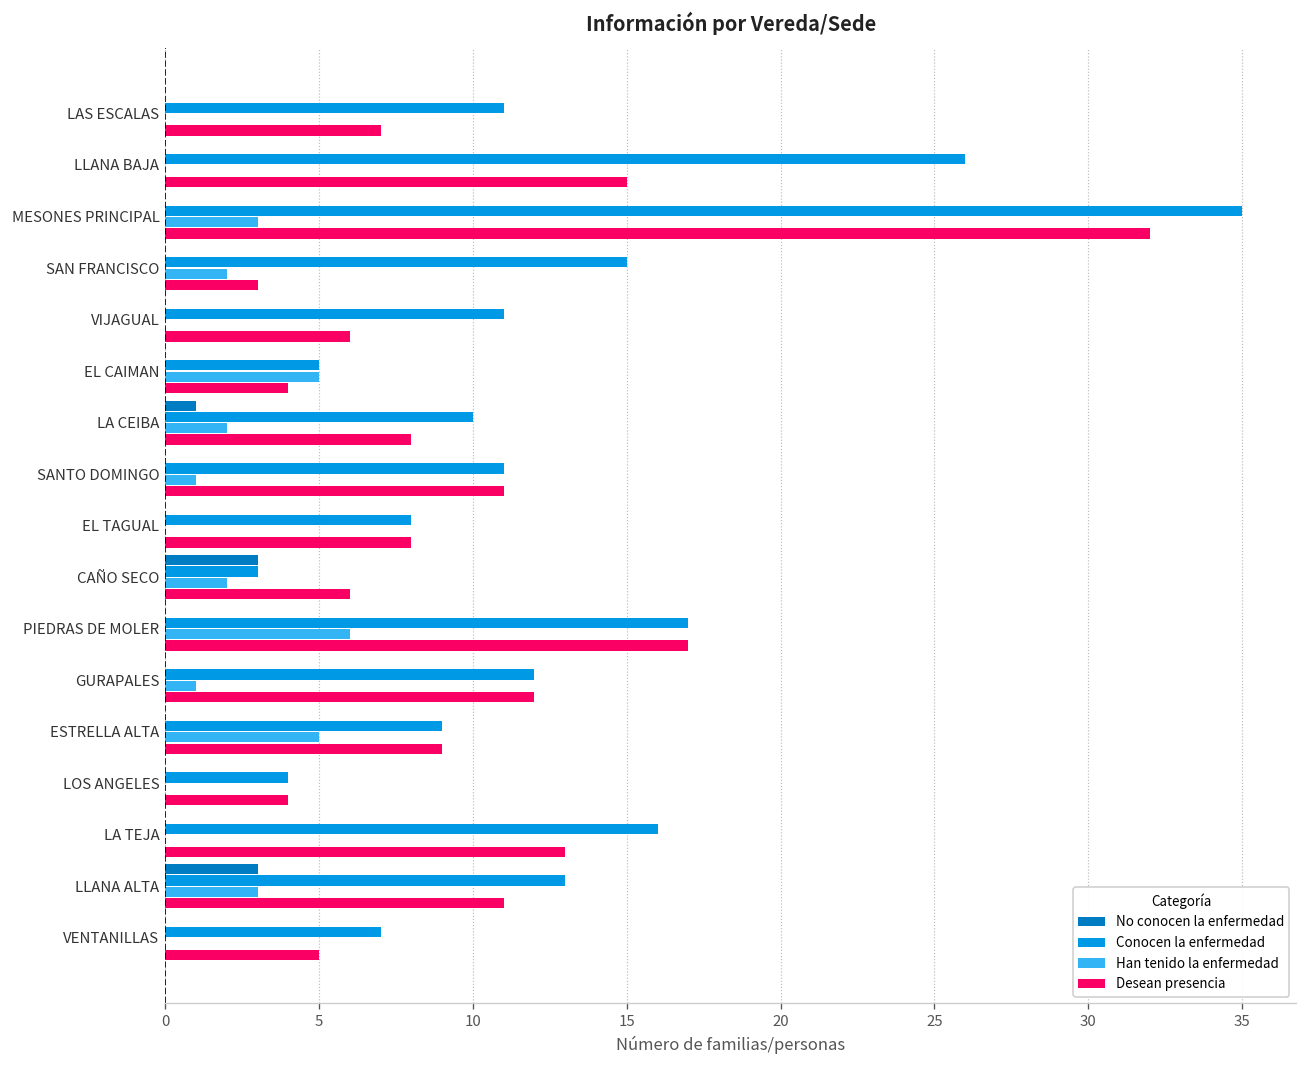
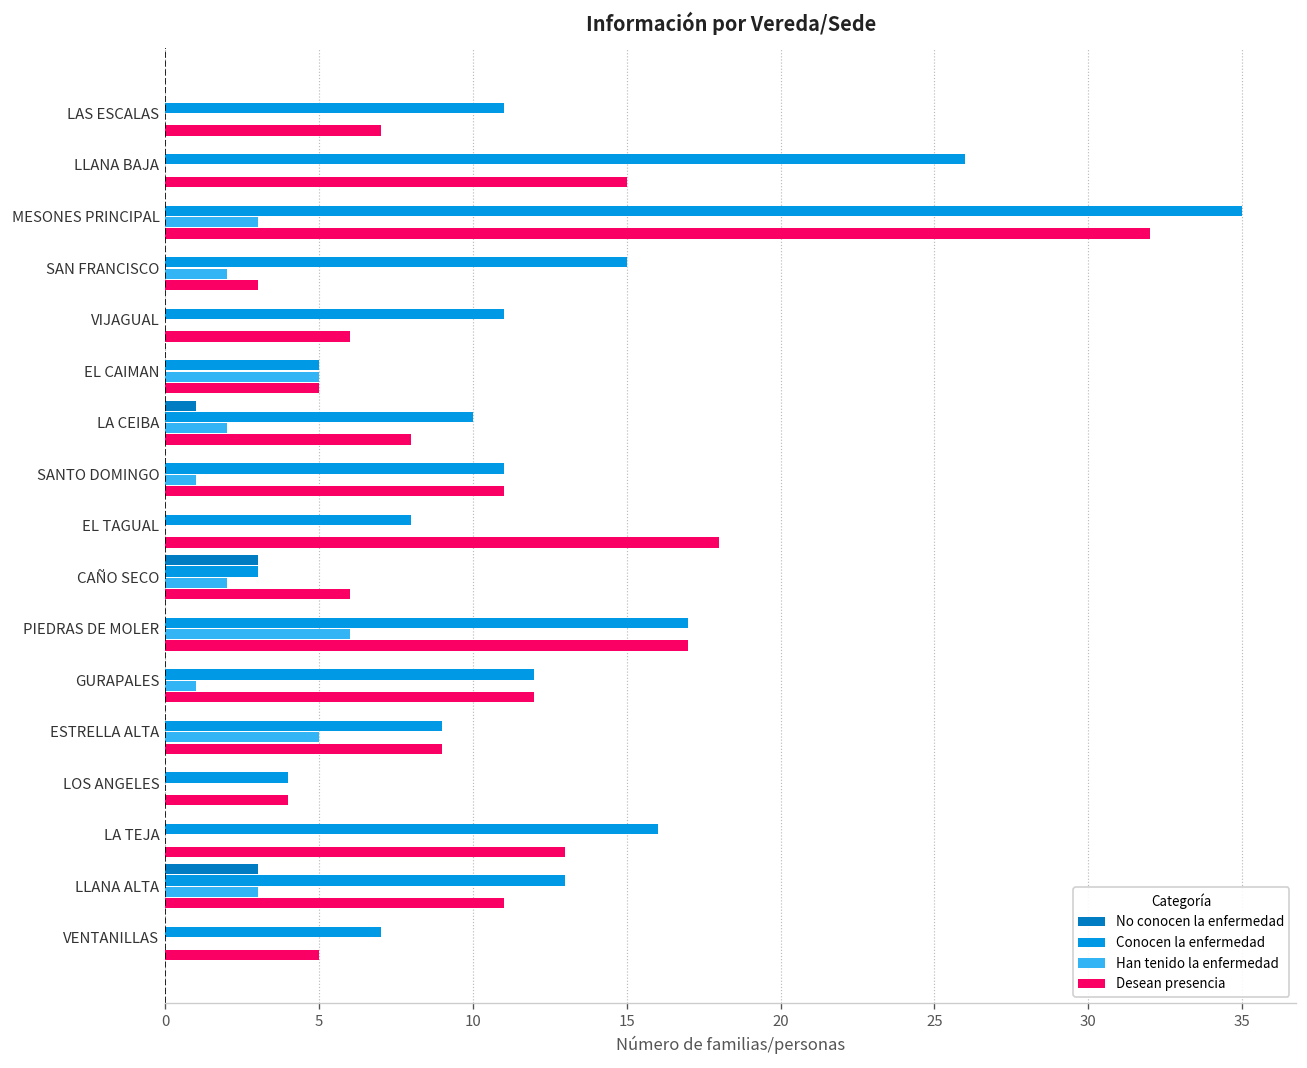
  {
    "Han tenido la enfermedad": {
      "LAS ESCALAS": 0,
      "LLANA BAJA": 0,
      "MESONES PRINCIPAL": 3,
      "SAN FRANCISCO": 2,
      "VIJAGUAL": 0,
      "EL CAIMAN": 5,
      "LA CEIBA": 2,
      "SANTO DOMINGO": 1,
      "EL TAGUAL": 0,
      "CAÑO SECO": 2,
      "PIEDRAS DE MOLER": 6,
      "GURAPALES": 1,
      "ESTRELLA ALTA": 5,
      "LOS ANGELES": 0,
      "LA TEJA": 0,
      "LLANA ALTA": 3,
      "VENTANILLAS": 0
    },
    "Desean presencia": {
      "LAS ESCALAS": 7,
      "LLANA BAJA": 15,
      "MESONES PRINCIPAL": 32,
      "SAN FRANCISCO": 3,
      "VIJAGUAL": 6,
-     "EL CAIMAN": 4,
+     "EL CAIMAN": 5,
      "LA CEIBA": 8,
      "SANTO DOMINGO": 11,
-     "EL TAGUAL": 8,
+     "EL TAGUAL": 18,
      "CAÑO SECO": 6,
      "PIEDRAS DE MOLER": 17,
      "GURAPALES": 12,
      "ESTRELLA ALTA": 9,
      "LOS ANGELES": 4,
      "LA TEJA": 13,
      "LLANA ALTA": 11,
      "VENTANILLAS": 5
    }
  }
